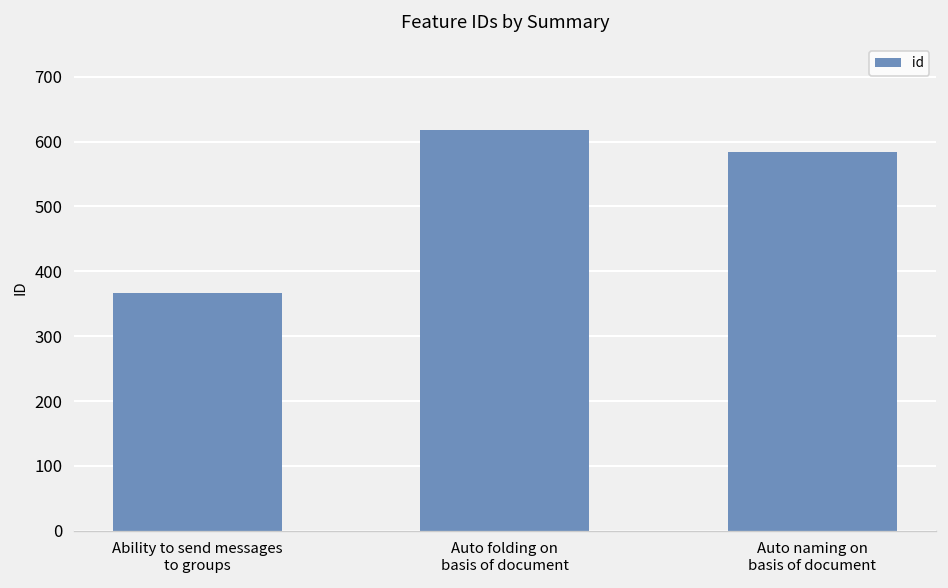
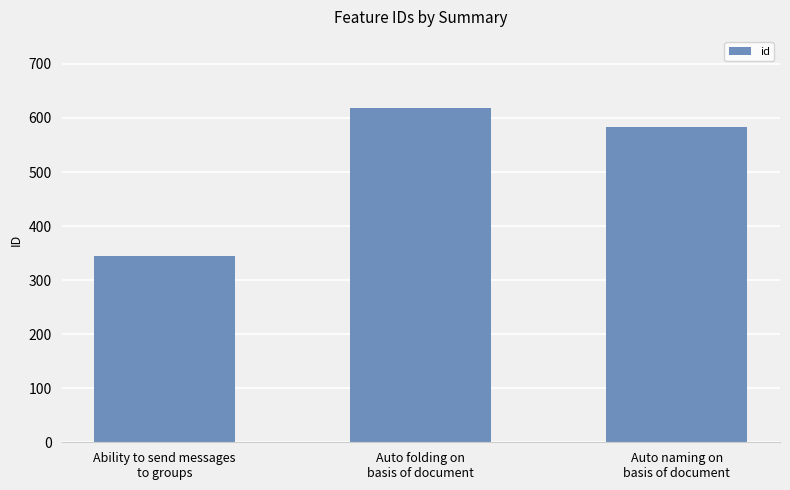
  {
-   "Ability to send messages to groups": 370,
+   "Ability to send messages to groups": 350,
    "Auto folding on basis of document": 620,
    "Auto naming on basis of document": 580
  }
